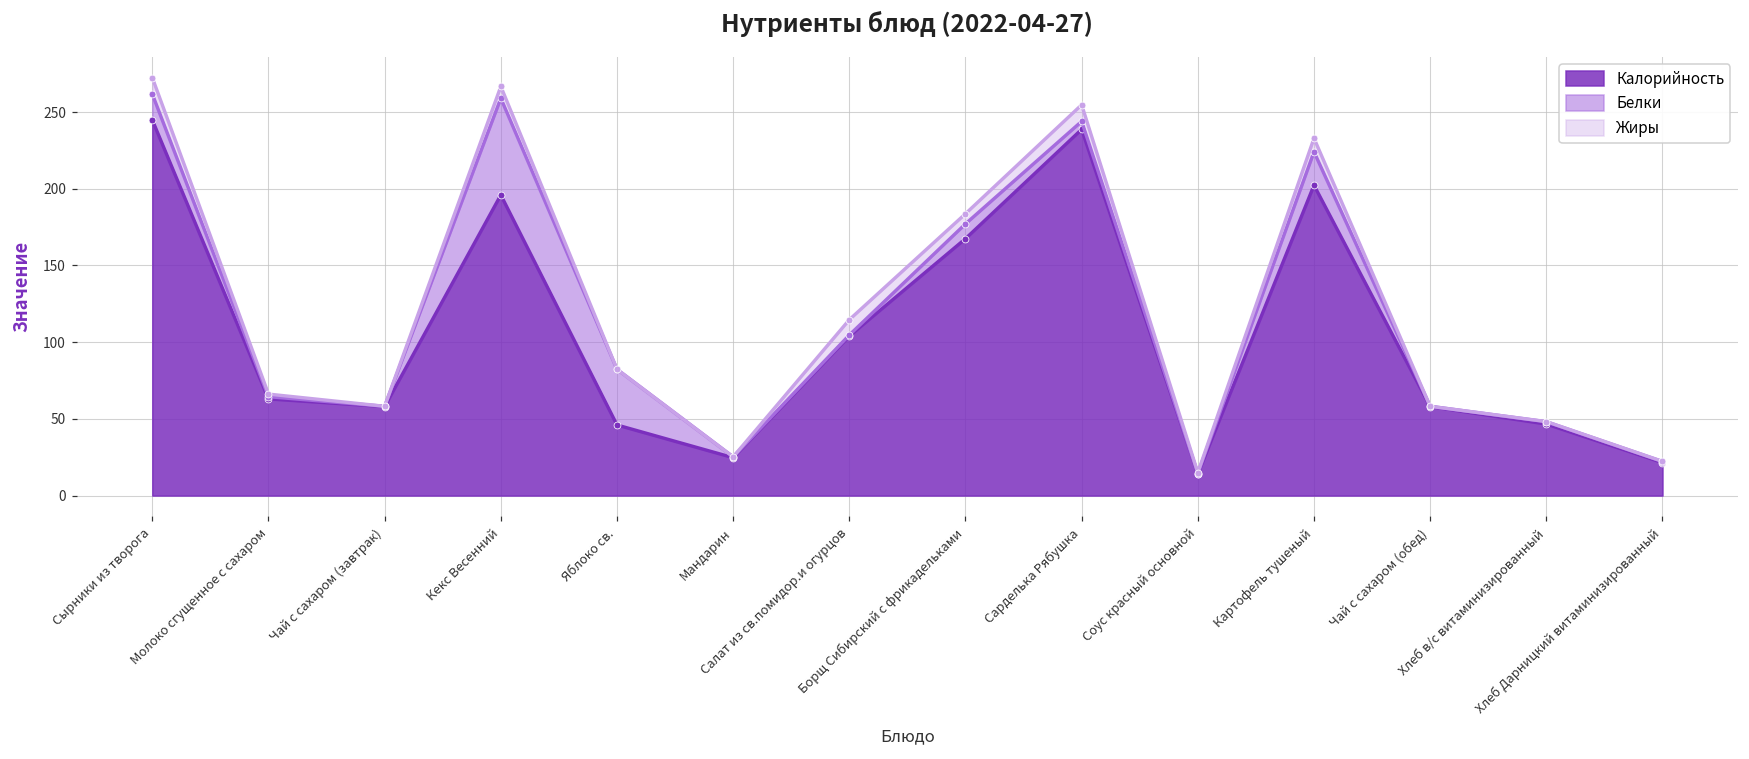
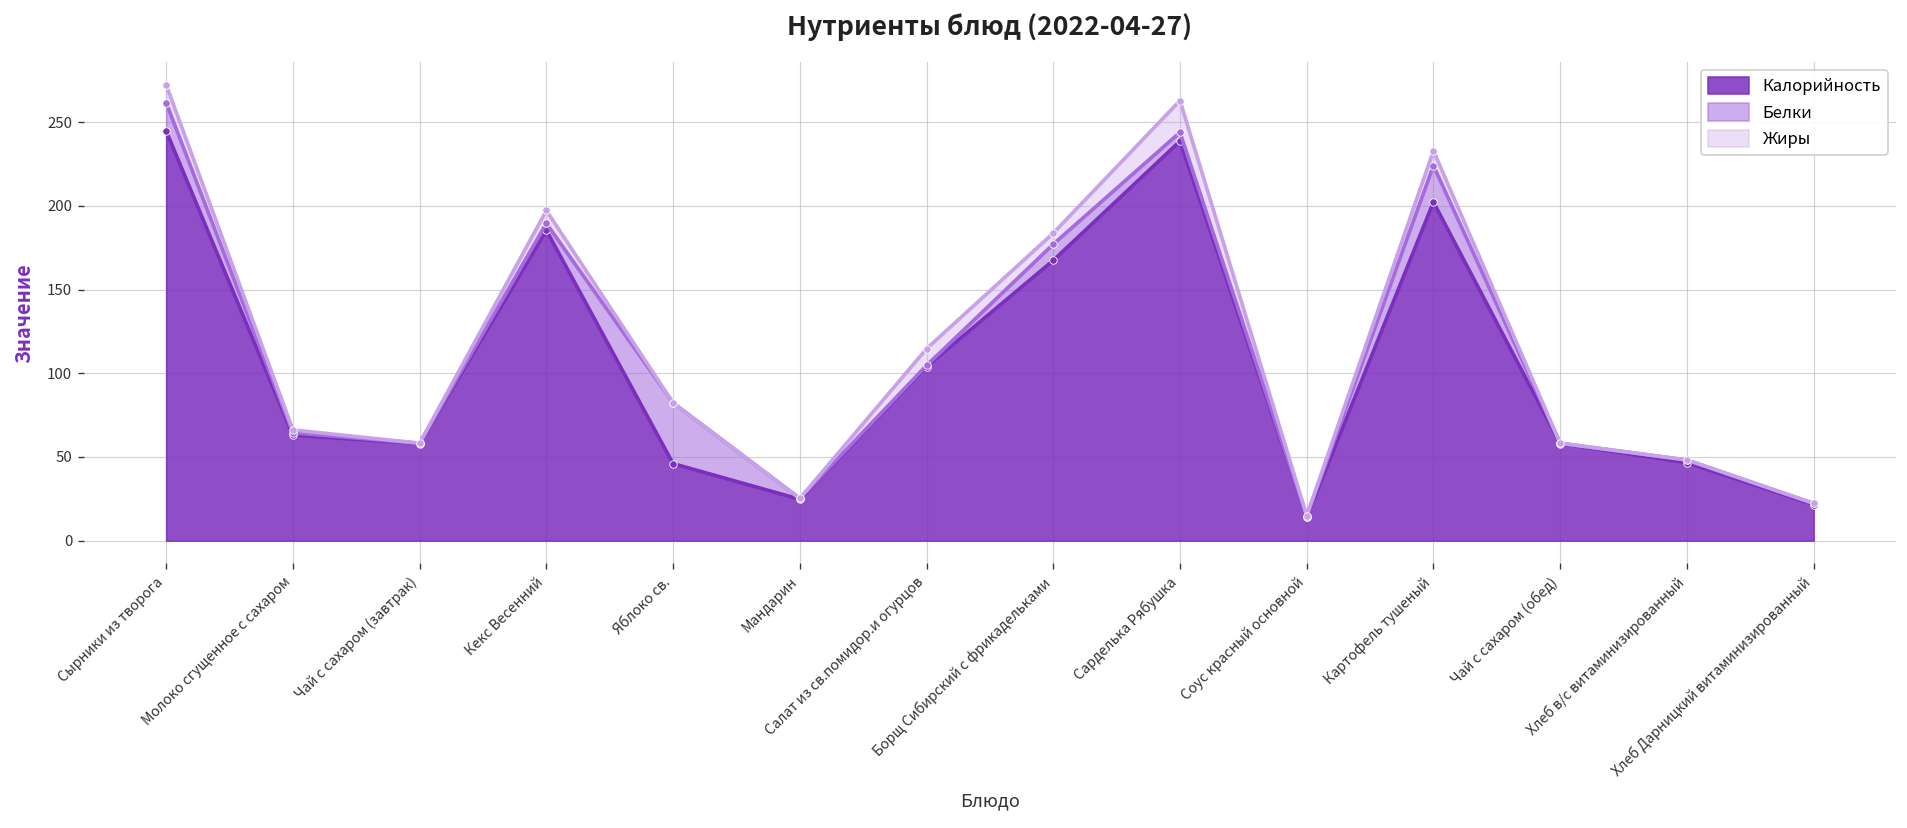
  {
    "Калорийность": {
      "Сырники из творога": 245,
-     "Кекс Весенний": 196,
+     "Кекс Весенний": 185,
      "Яблоко св.": 46,
      "Борщ Сибирский с фрикадельками": 167,
      "Сарделька Рябушка": 239,
      "Картофель тушеный": 202
    },
    "Белки": {
      "Сырники из творога": 17,
-     "Кекс Весенний": 63,
+     "Кекс Весенний": 4,
      "Борщ Сибирский с фрикадельками": 10,
      "Сарделька Рябушка": 5,
      "Картофель тушеный": 22
    },
    "Жиры": {
      "Сырники из творога": 11,
      "Кекс Весенний": 8,
      "Салат из св.помидор.и огурцов": 10,
      "Борщ Сибирский с фрикадельками": 7,
-     "Сарделька Рябушка": 11,
+     "Сарделька Рябушка": 19,
      "Картофель тушеный": 9
    }
  }
